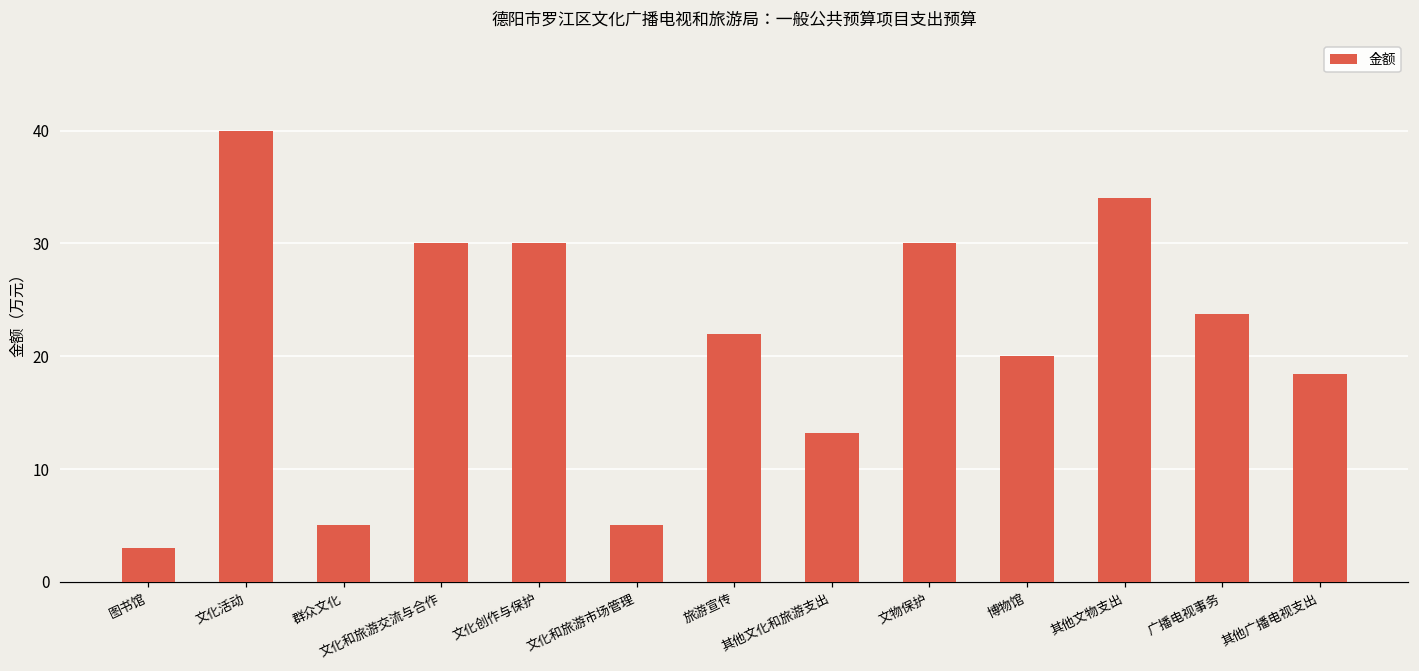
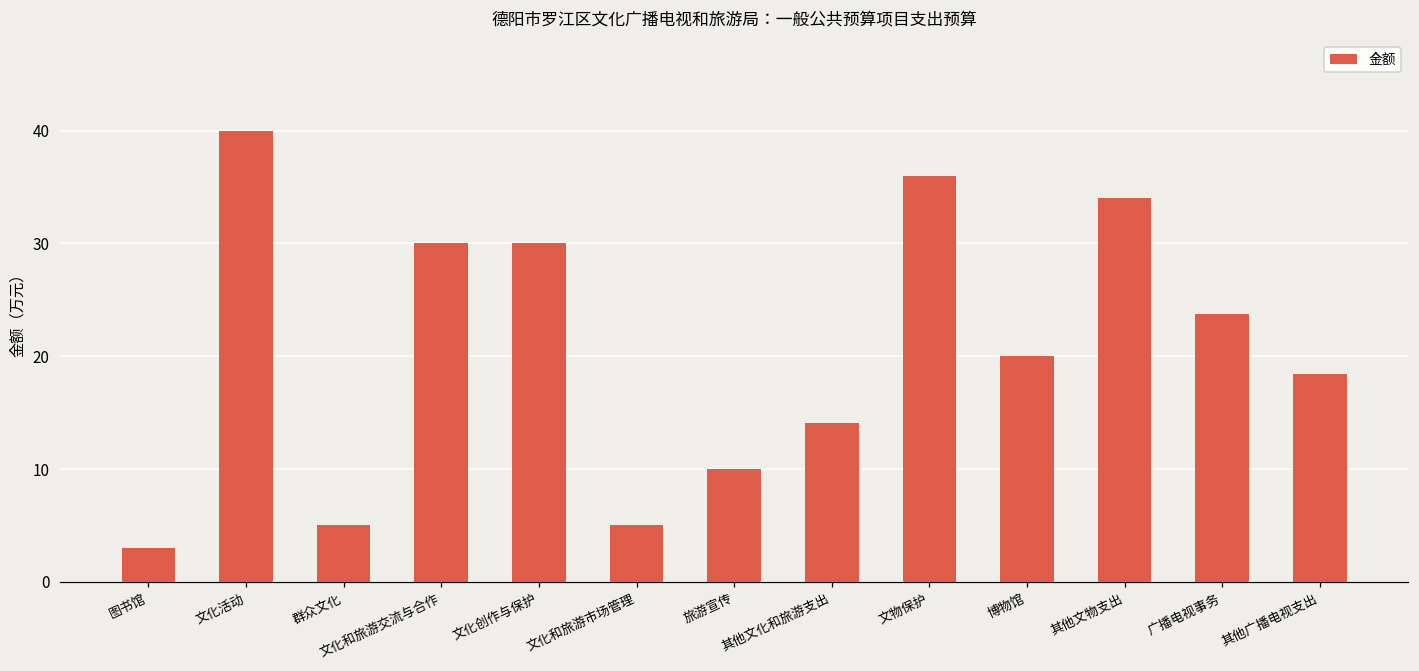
  {
    "图书馆": 3.0,
    "文化活动": 40.0,
    "群众文化": 5.0,
    "文化和旅游交流与合作": 30.0,
    "文化创作与保护": 30.0,
    "文化和旅游市场管理": 5.0,
-   "旅游宣传": 22,
-   "其他文化和旅游支出": 13.2,
-   "文物保护": 30,
+   "旅游宣传": 10,
+   "其他文化和旅游支出": 14.1,
+   "文物保护": 36,
    "博物馆": 20.0,
    "其他文物支出": 34.0,
    "广播电视事务": 23.8,
    "其他广播电视支出": 18.4
  }
